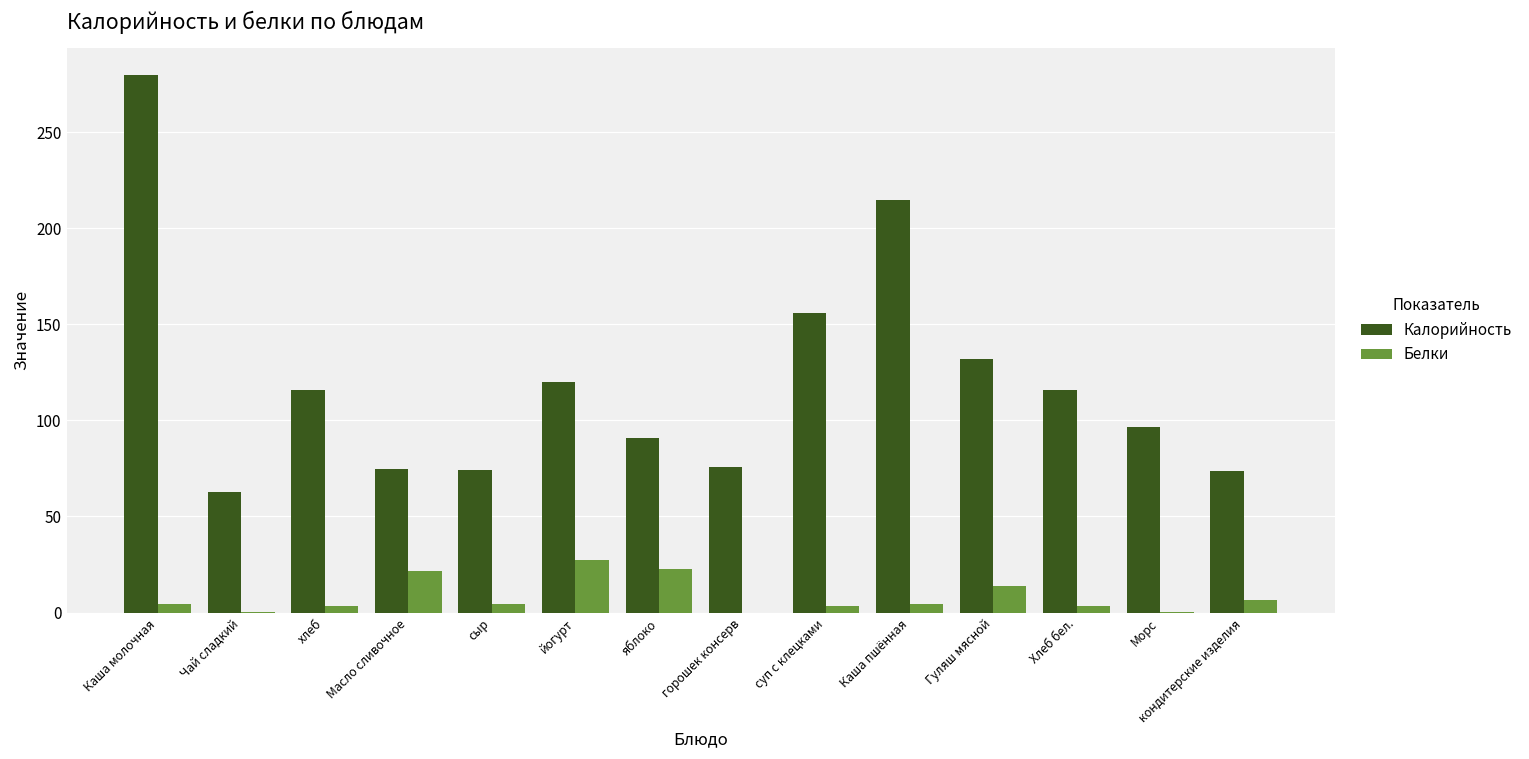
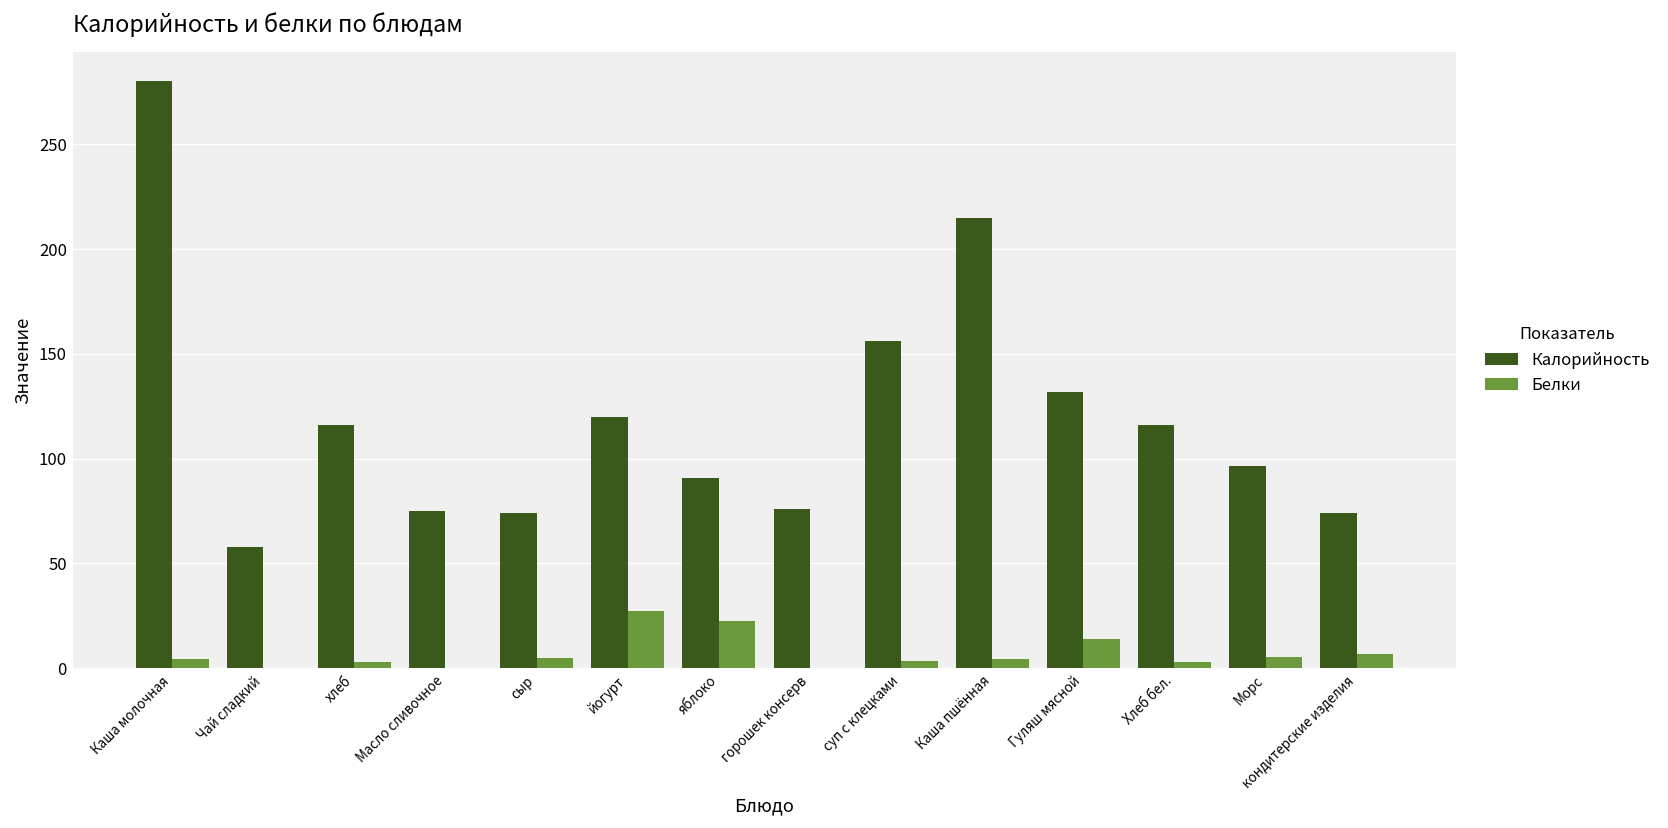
  {
    "Калорийность": {
      "Каша молочная": 280,
-     "Чай сладкий": 63,
+     "Чай сладкий": 58,
      "хлеб": 116,
      "Масло сливочное": 75,
      "сыр": 74,
      "йогурт": 120,
      "яблоко": 91,
      "горошек консерв": 76,
      "суп с клецками": 156,
      "Каша пшённая": 215,
      "Гуляш мясной": 132,
      "Хлеб бел.": 116,
      "Морс": 97,
      "кондитерские изделия": 74
    },
    "Белки": {
      "Каша молочная": 5,
      "хлеб": 3,
-     "Масло сливочное": 22,
+     "Масло сливочное": 0,
      "сыр": 5,
      "йогурт": 27,
      "яблоко": 23,
      "горошек консерв": 0,
      "суп с клецками": 3,
      "Каша пшённая": 4,
      "Гуляш мясной": 14,
      "Хлеб бел.": 3,
-     "Морс": 0,
+     "Морс": 5,
      "кондитерские изделия": 7
    }
  }
